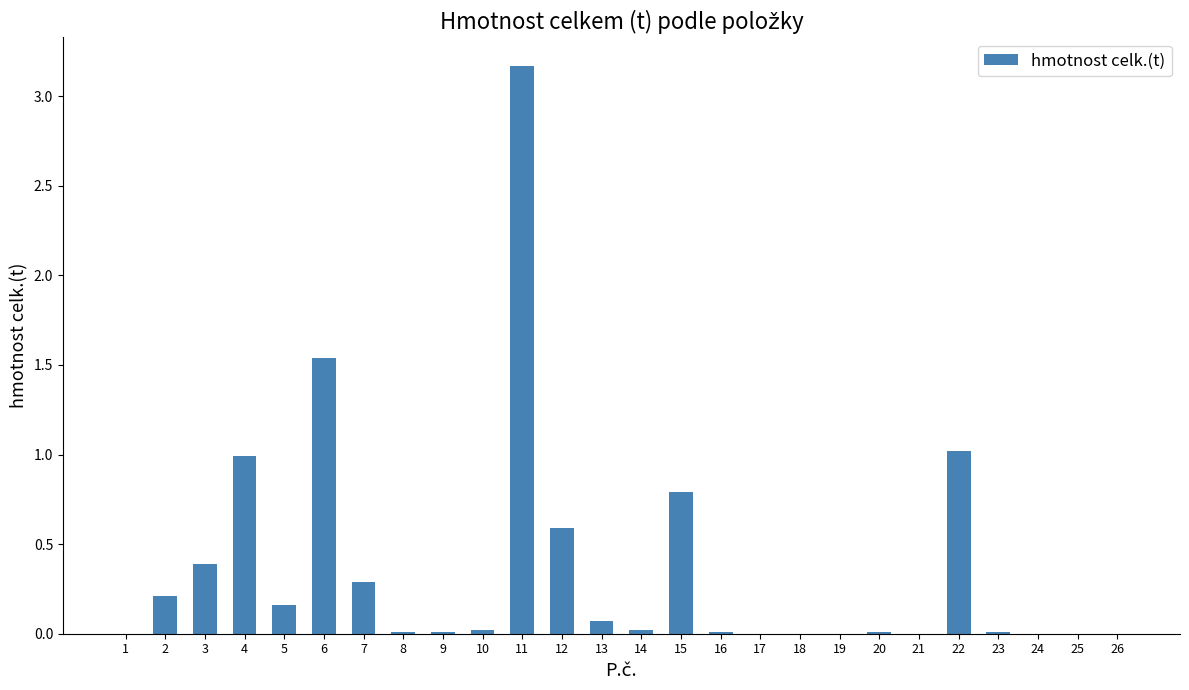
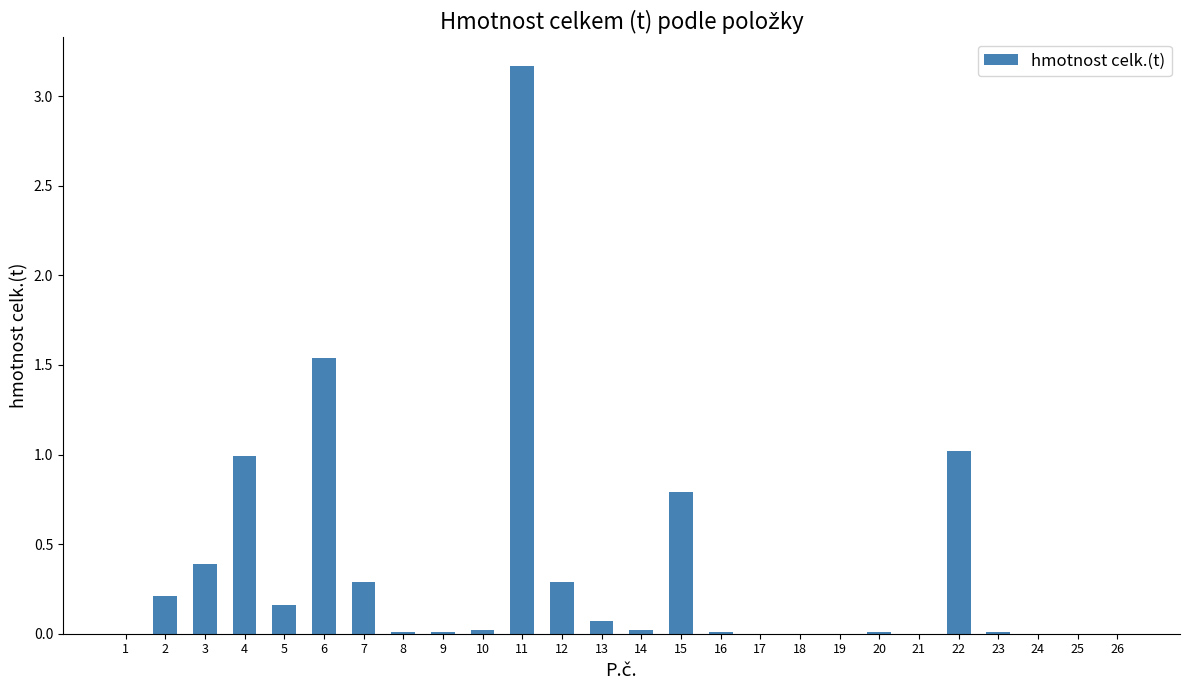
  {
    "1": 0.00,
    "2": 0.21,
    "3": 0.39,
    "4": 0.99,
    "5": 0.16,
    "6": 1.54,
    "7": 0.29,
    "10": 0.02,
    "11": 3.17,
-   "12": 0.59,
+   "12": 0.29,
    "13": 0.07,
    "14": 0.02,
    "15": 0.79,
    "17": 0.00,
    "18": 0.00,
    "19": 0.00,
    "21": 0.00,
    "22": 1.02,
    "24": 0.00,
    "25": 0.00,
    "26": 0.00
  }
